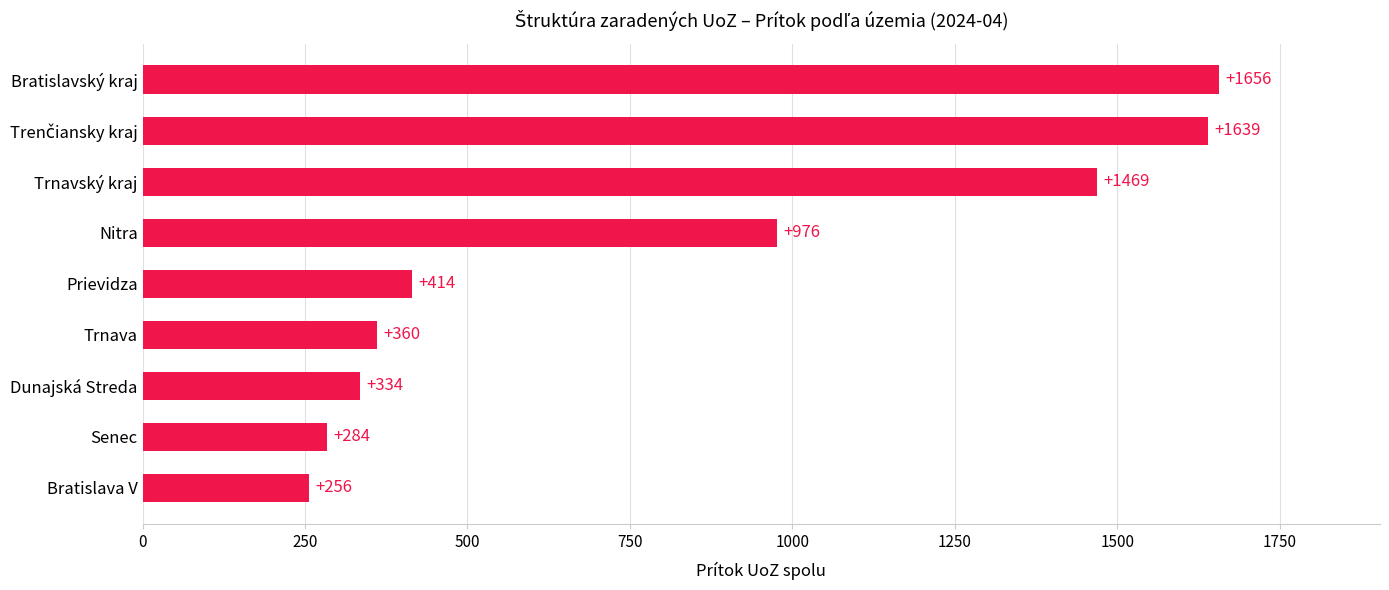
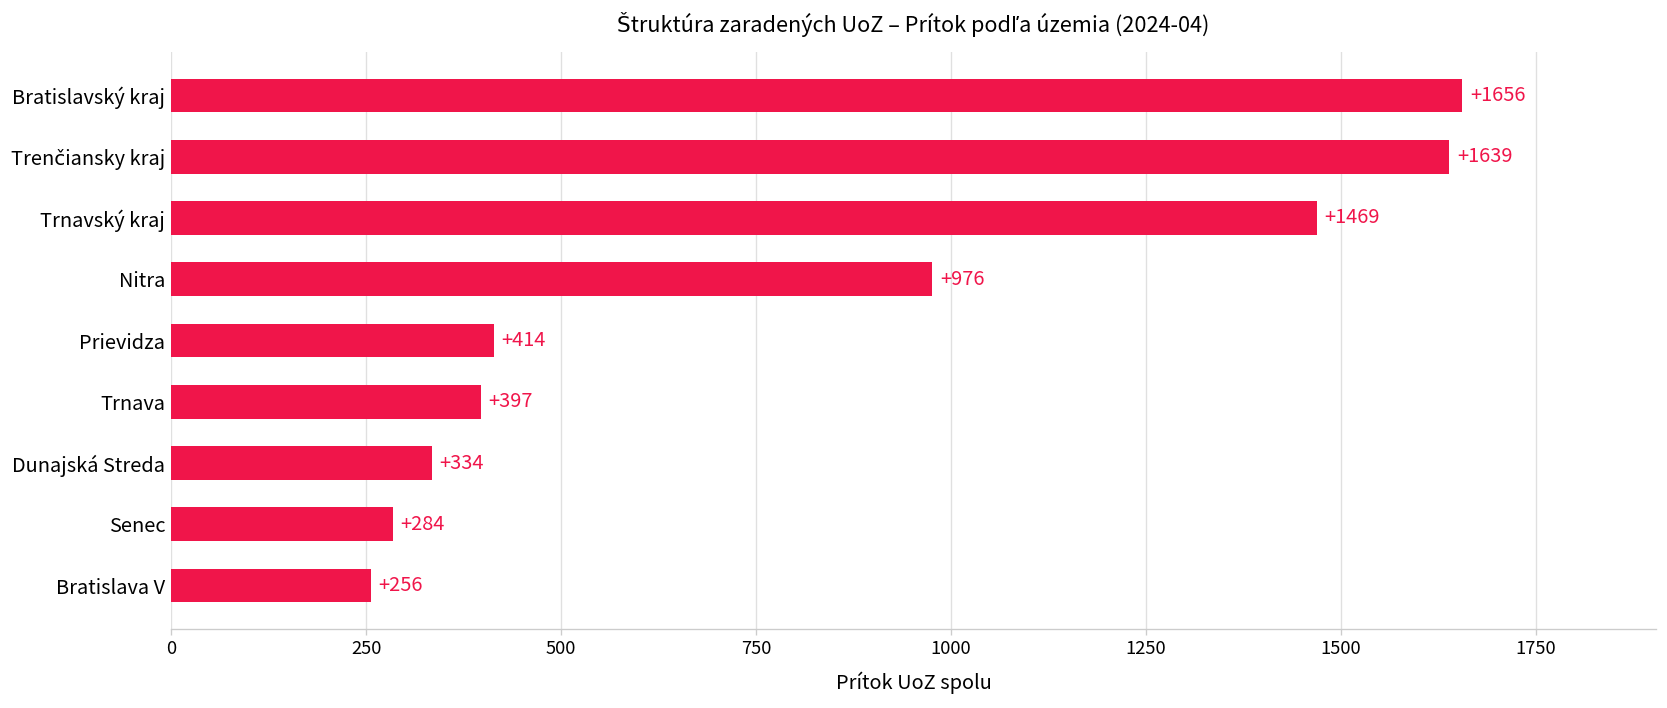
  {
    "Bratislavský kraj": "+1656",
    "Trenčiansky kraj": "+1639",
    "Trnavský kraj": "+1469",
    "Nitra": "+976",
    "Prievidza": "+414",
-   "Trnava": "+360",
+   "Trnava": "+397",
    "Dunajská Streda": "+334",
    "Senec": "+284",
    "Bratislava V": "+256"
  }
